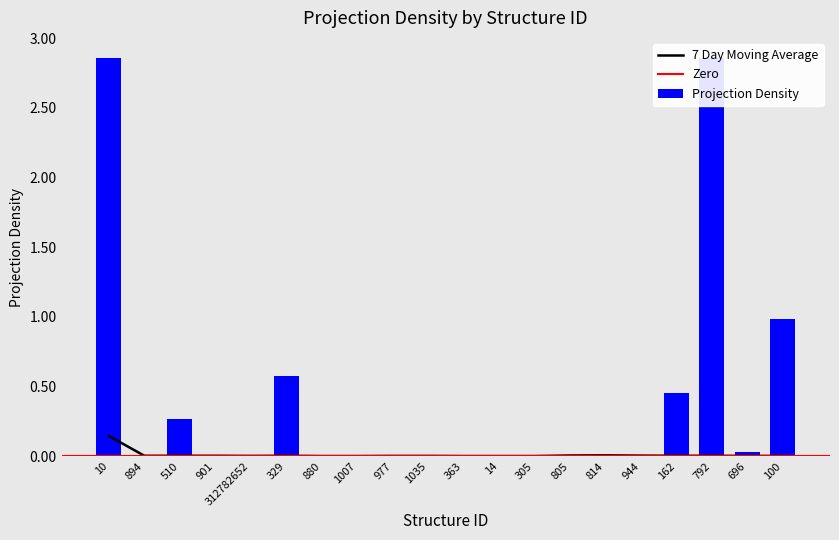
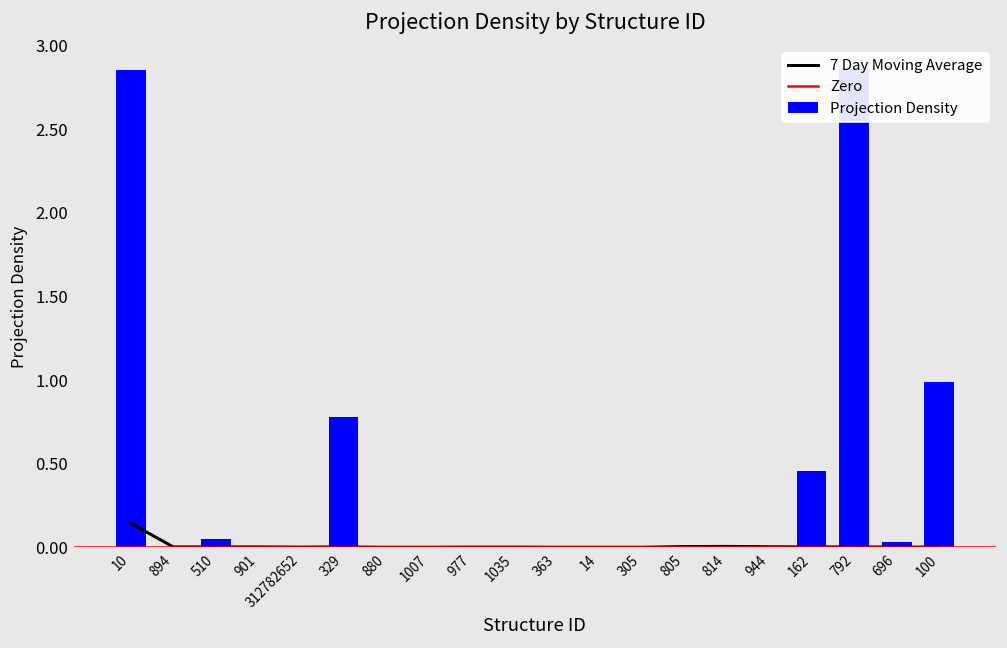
  {
    "7 Day Moving Average": {
      "10": 0.15,
      "894": 0.00,
      "510": 0.00,
      "901": 0.00,
      "312782652": 0.00,
      "329": 0.00,
      "880": 0.00,
      "1007": 0.00,
      "977": 0.00,
      "1035": 0.00,
      "363": 0.00,
      "14": 0.00,
      "305": 0.00,
      "805": 0.01,
      "814": 0.01,
      "944": 0.00,
      "162": 0.00,
      "792": 0.00,
      "696": 0.00,
      "100": 0.00
    },
    "Projection Density": {
      "10": 2.85,
-     "510": 0.27,
+     "510": 0.05,
      "312782652": 0.00,
-     "329": 0.57,
+     "329": 0.78,
      "880": 0.00,
      "14": 0.00,
      "305": 0.00,
      "944": 0.00,
      "162": 0.45,
      "696": 0.03,
      "100": 0.99
    }
  }
